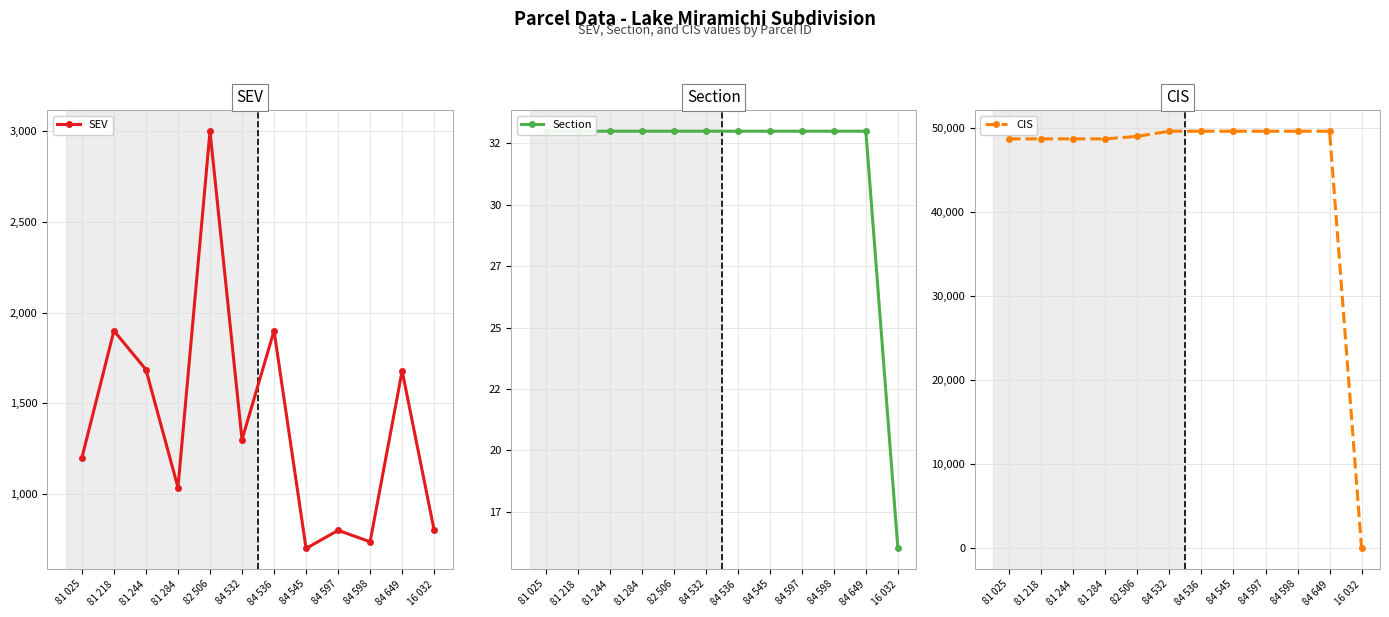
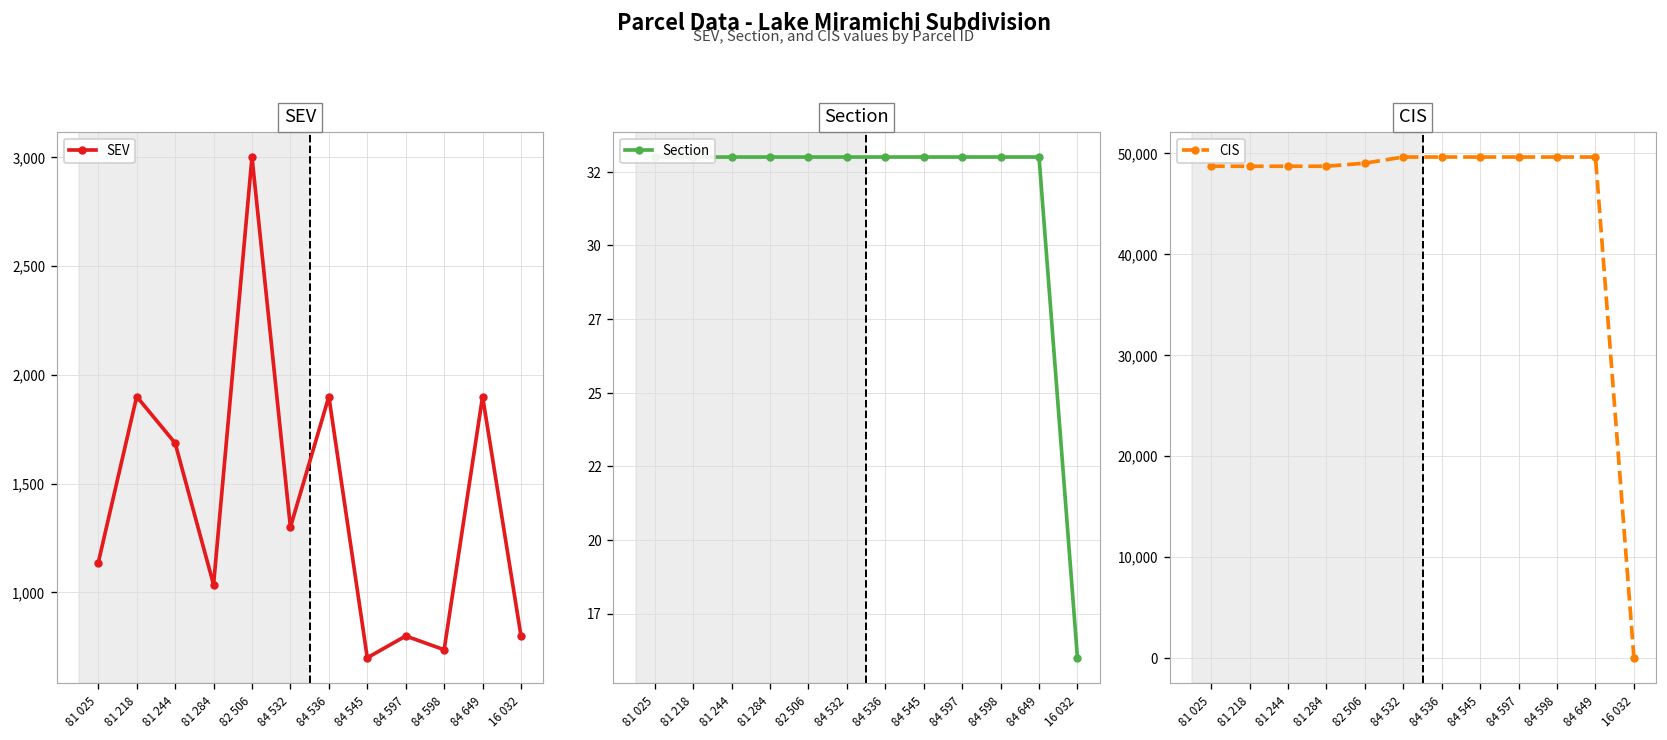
  {
    "SEV": {
-     "81 025": "1,200",
+     "81 025": "1,140",
      "81 218": "1,900",
      "81 244": "1,690",
      "81 284": "1,040",
      "82 506": "3,000",
      "84 532": "1,300",
      "84 536": "1,900",
      "84 545": "700",
      "84 597": "800",
      "84 598": "740",
-     "84 649": "1,680",
+     "84 649": "1,900",
      "16 032": "800"
    },
    "CIS": {
      "81 025": "49,000",
      "81 218": "49,000",
      "81 244": "49,000",
      "81 284": "49,000",
      "82 506": "49,000",
      "84 532": "50,000",
      "84 536": "50,000",
      "84 545": "50,000",
      "84 597": "50,000",
      "84 598": "50,000",
      "84 649": "50,000",
      "16 032": "0"
    }
  }
